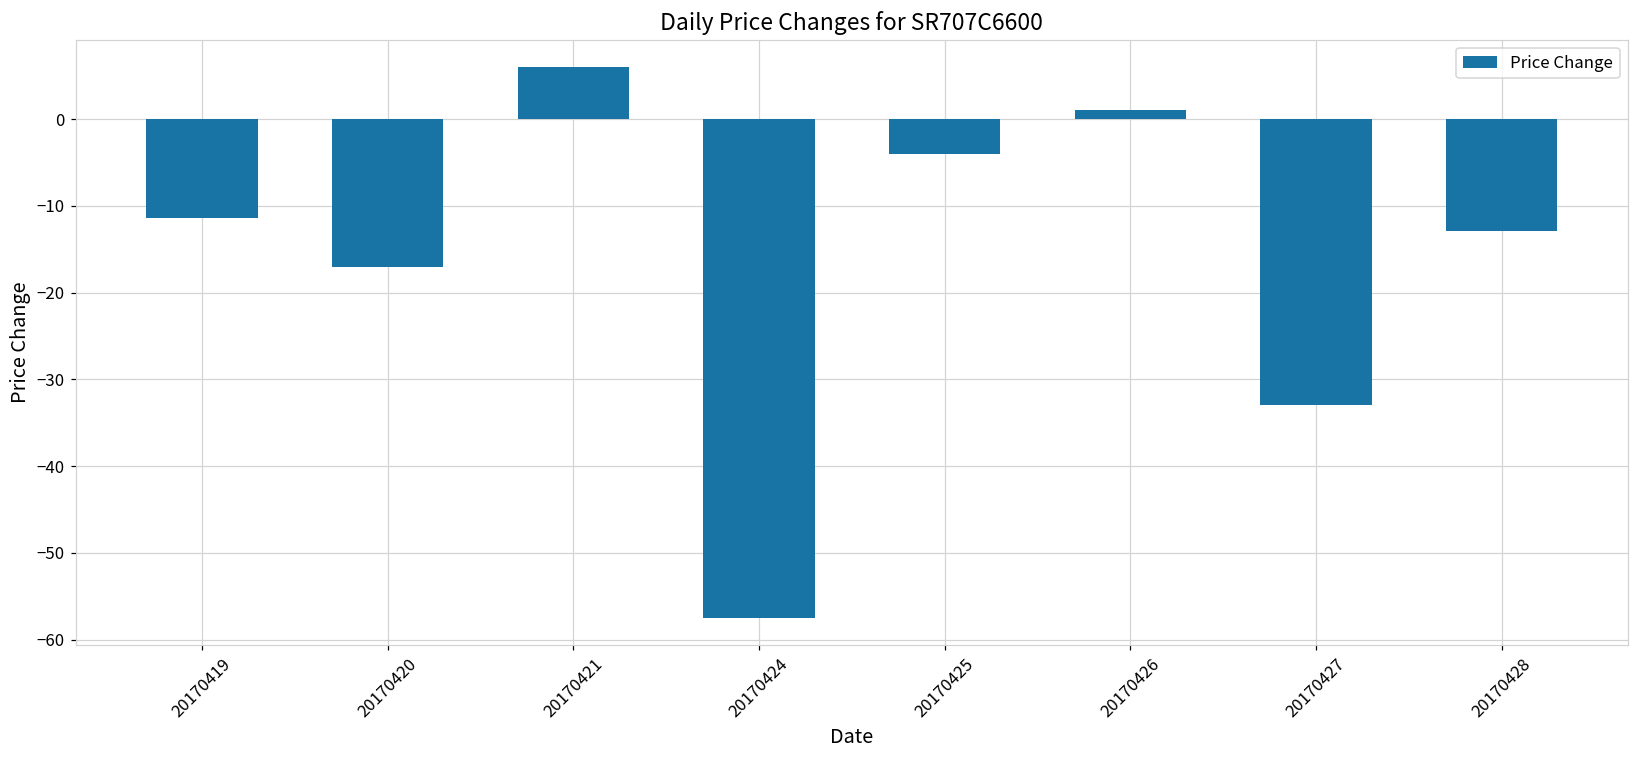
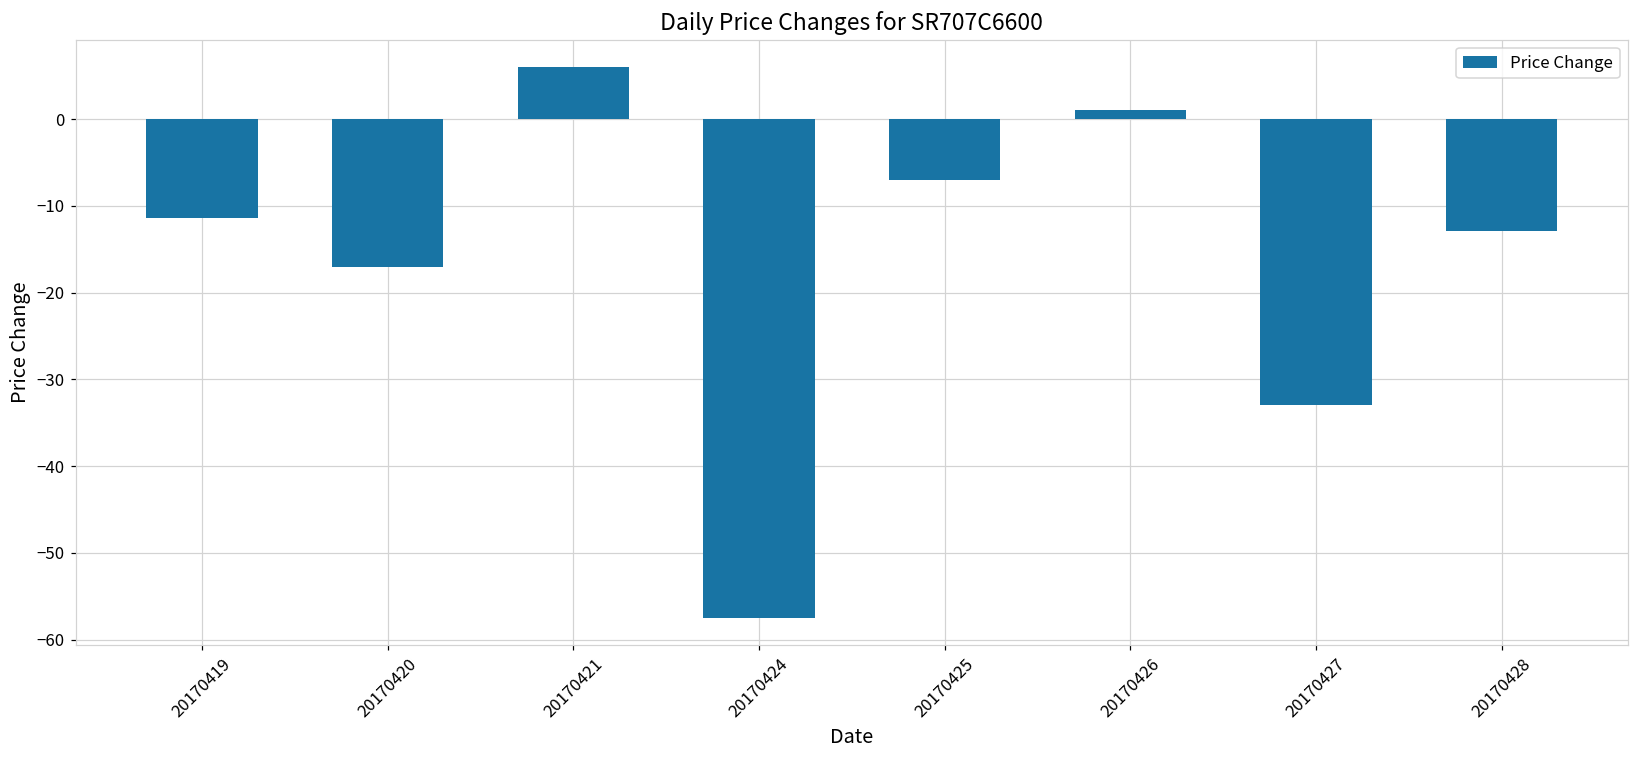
  {
    "20170419": -11,
    "20170420": -17,
    "20170421": 6,
    "20170424": -58,
-   "20170425": -4,
+   "20170425": -7,
    "20170426": 1,
    "20170427": -33,
    "20170428": -13
  }
